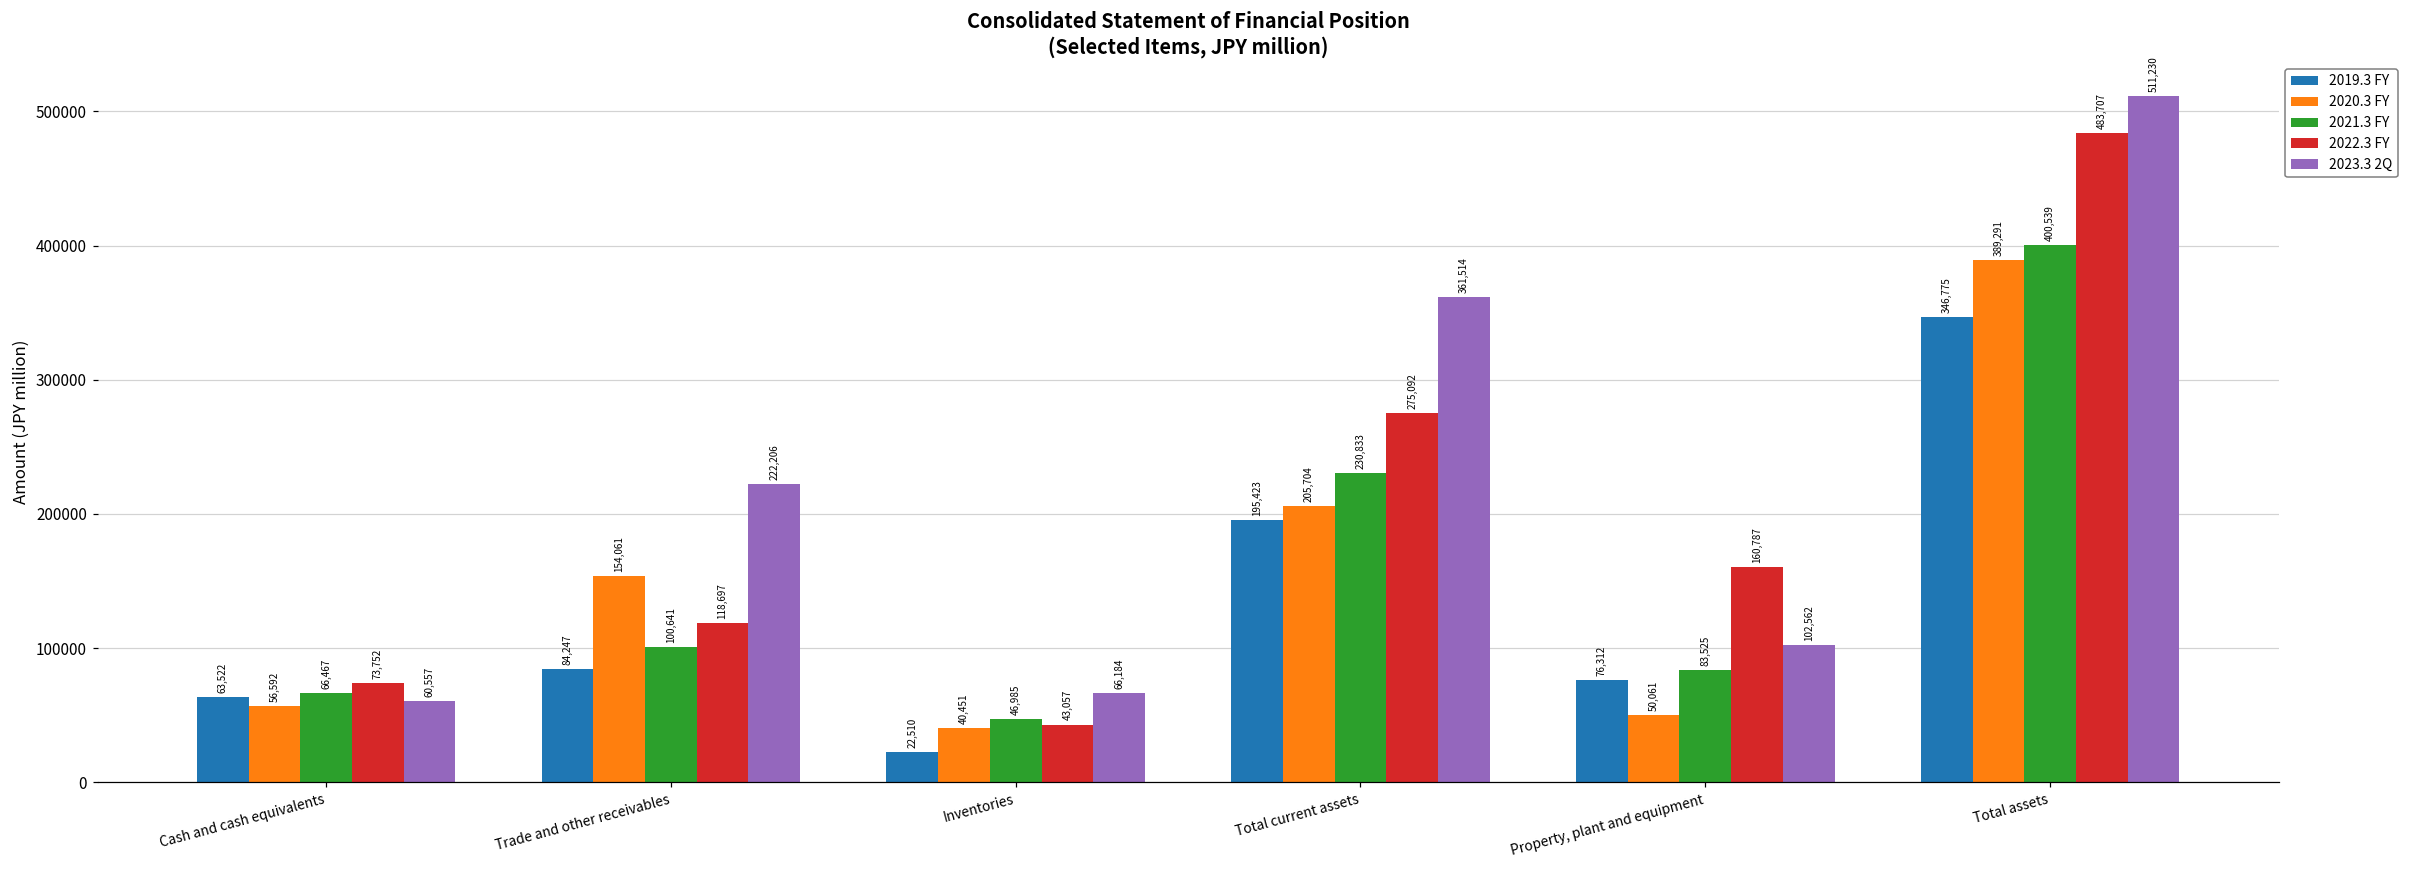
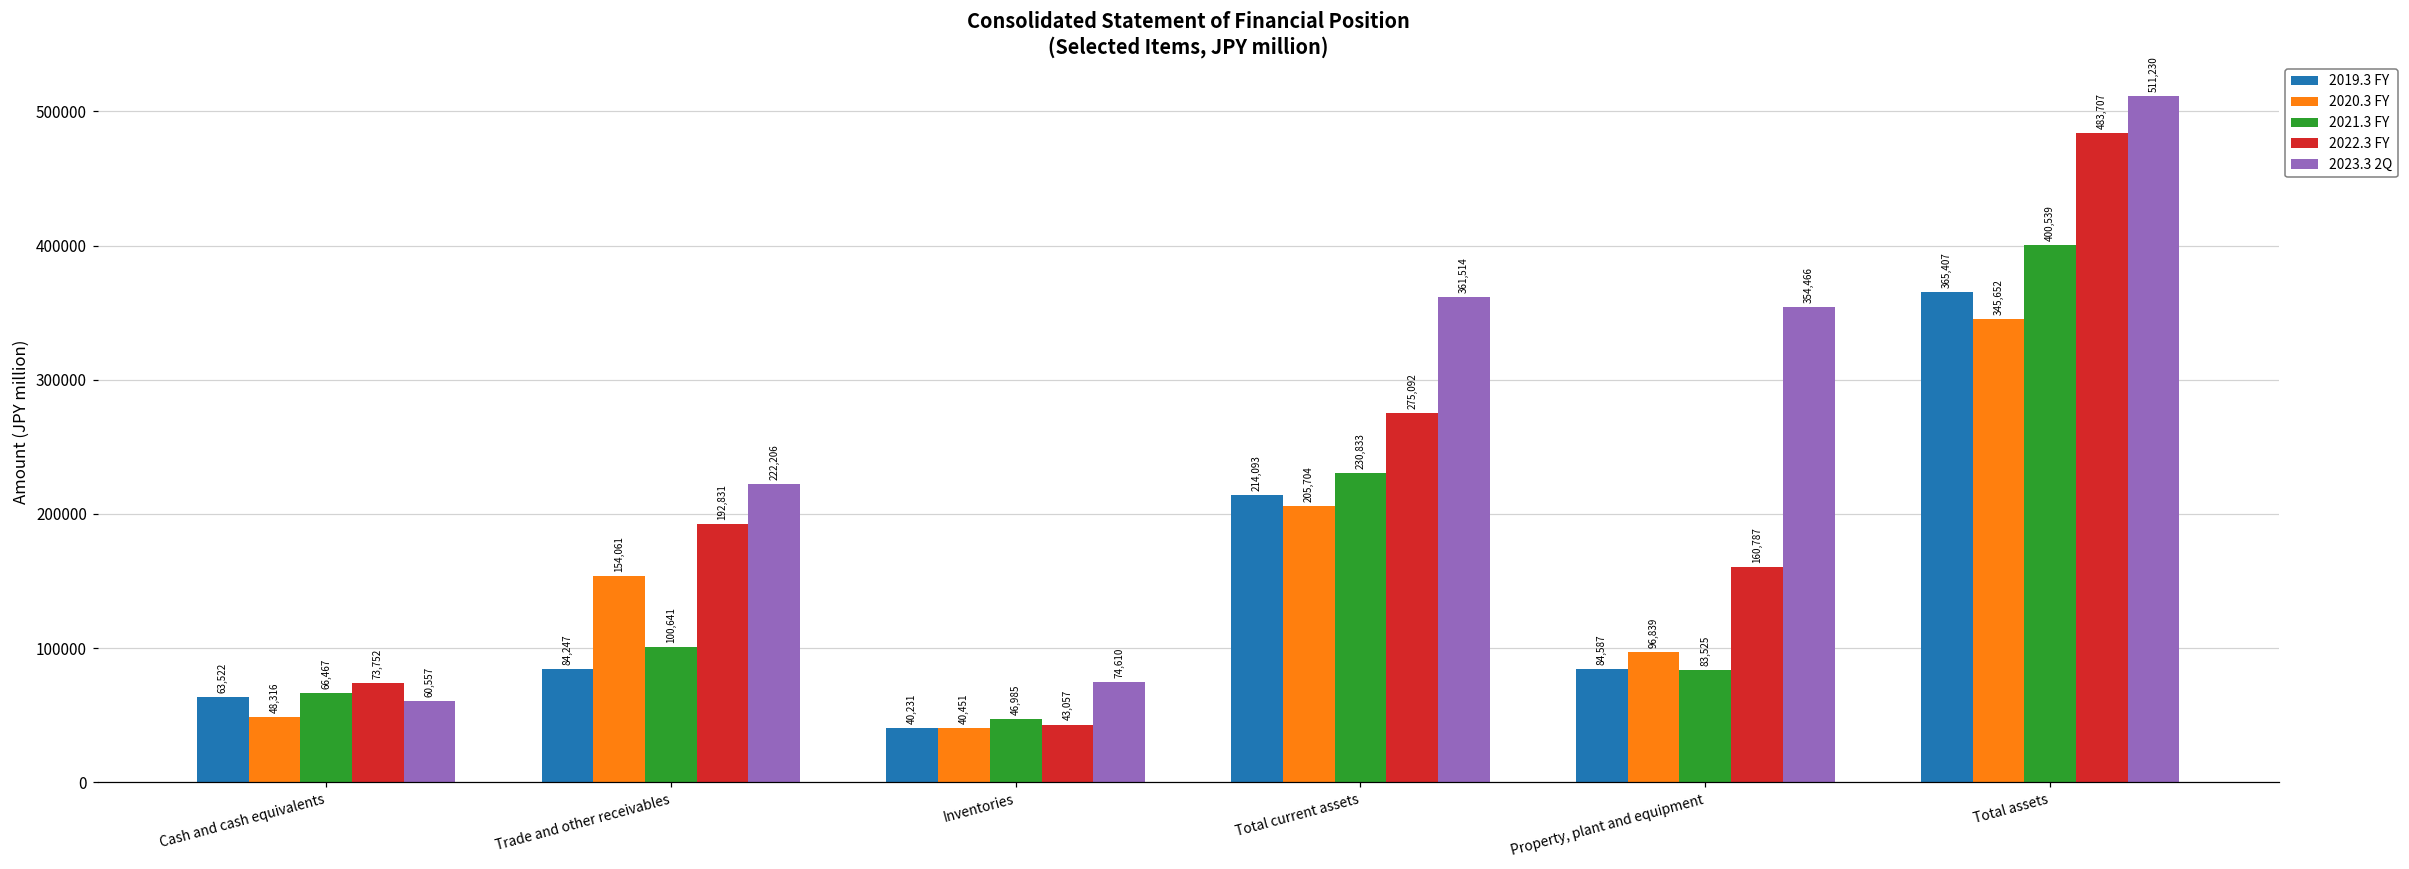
  {
    "2019.3 FY": {
      "Cash and cash equivalents": "63,522",
      "Trade and other receivables": "84,247",
-     "Inventories": "22,510",
-     "Total current assets": "195,423",
-     "Property, plant and equipment": "76,312",
-     "Total assets": "346,775"
+     "Inventories": "40,231",
+     "Total current assets": "214,093",
+     "Property, plant and equipment": "84,587",
+     "Total assets": "365,407"
    },
    "2020.3 FY": {
-     "Cash and cash equivalents": "56,592",
+     "Cash and cash equivalents": "48,316",
      "Trade and other receivables": "154,061",
      "Inventories": "40,451",
      "Total current assets": "205,704",
-     "Property, plant and equipment": "50,061",
-     "Total assets": "389,291"
+     "Property, plant and equipment": "96,839",
+     "Total assets": "345,652"
    },
    "2021.3 FY": {
      "Cash and cash equivalents": "66,467",
      "Trade and other receivables": "100,641",
      "Inventories": "46,985",
      "Total current assets": "230,833",
      "Property, plant and equipment": "83,525",
      "Total assets": "400,539"
    },
    "2022.3 FY": {
      "Cash and cash equivalents": "73,752",
-     "Trade and other receivables": "118,697",
+     "Trade and other receivables": "192,831",
      "Inventories": "43,057",
      "Total current assets": "275,092",
      "Property, plant and equipment": "160,787",
      "Total assets": "483,707"
    },
    "2023.3 2Q": {
      "Cash and cash equivalents": "60,557",
      "Trade and other receivables": "222,206",
-     "Inventories": "66,184",
+     "Inventories": "74,610",
      "Total current assets": "361,514",
-     "Property, plant and equipment": "102,562",
+     "Property, plant and equipment": "354,466",
      "Total assets": "511,230"
    }
  }
